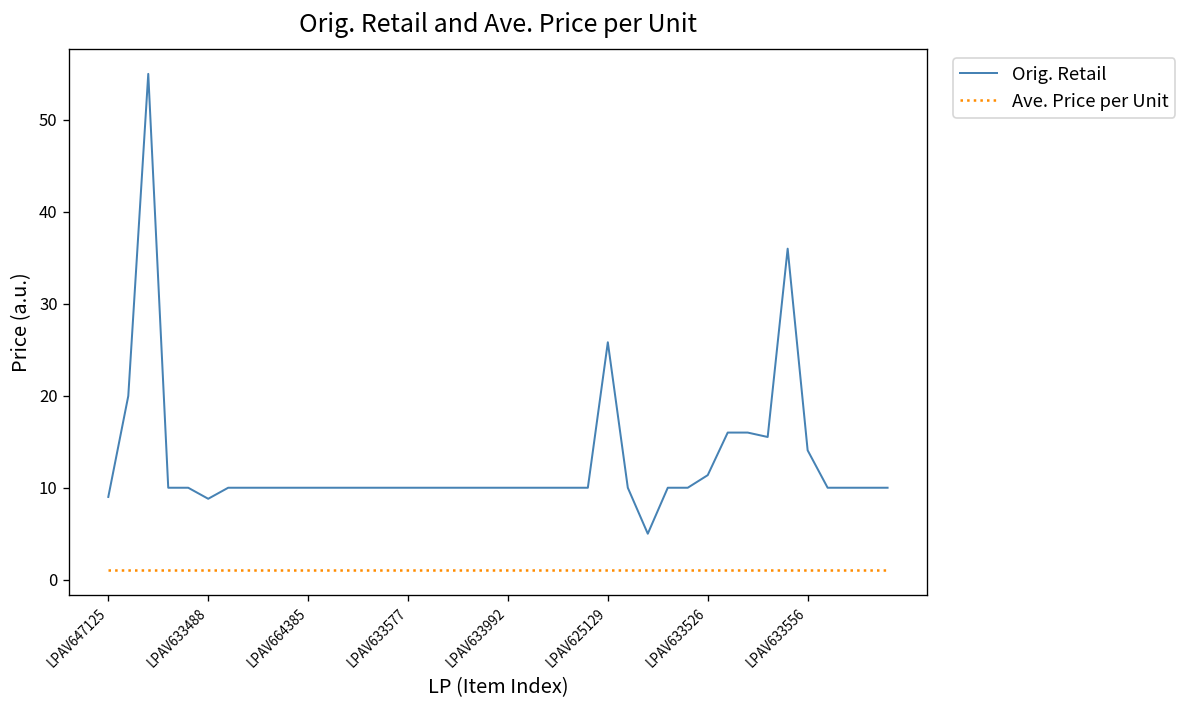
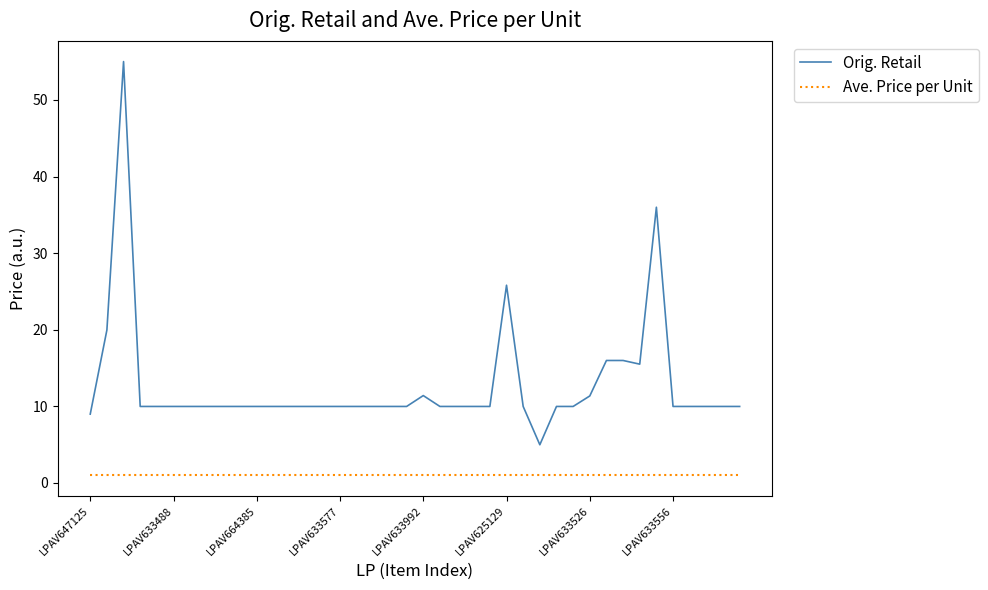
  {
    "Orig. Retail": {
      "LPAV647125": 9,
-     "LPAV633488": 9,
+     "LPAV633488": 10,
      "LPAV664385": 10,
      "LPAV633577": 10,
-     "LPAV633992": 10,
+     "LPAV633992": 11,
      "LPAV625129": 26,
      "LPAV633526": 11,
-     "LPAV633556": 14
+     "LPAV633556": 10
    },
    "Ave. Price per Unit": {
      "LPAV647125": 1,
      "LPAV633488": 1,
      "LPAV664385": 1,
      "LPAV633577": 1,
      "LPAV633992": 1,
      "LPAV625129": 1,
      "LPAV633526": 1,
      "LPAV633556": 1
    }
  }
